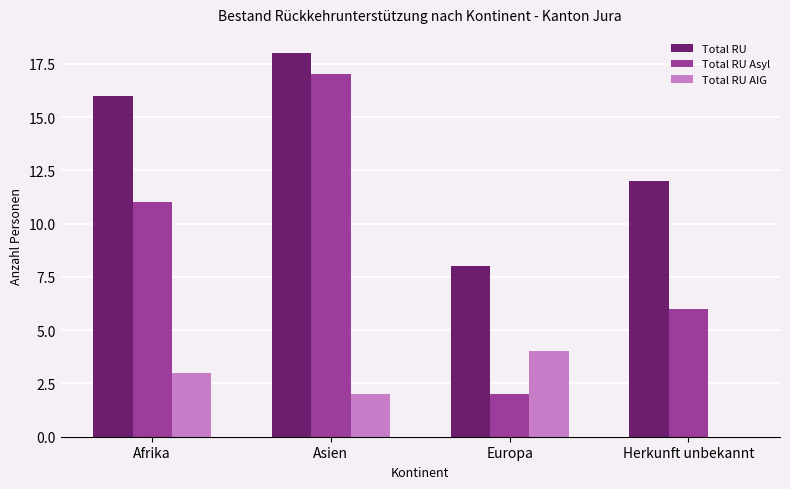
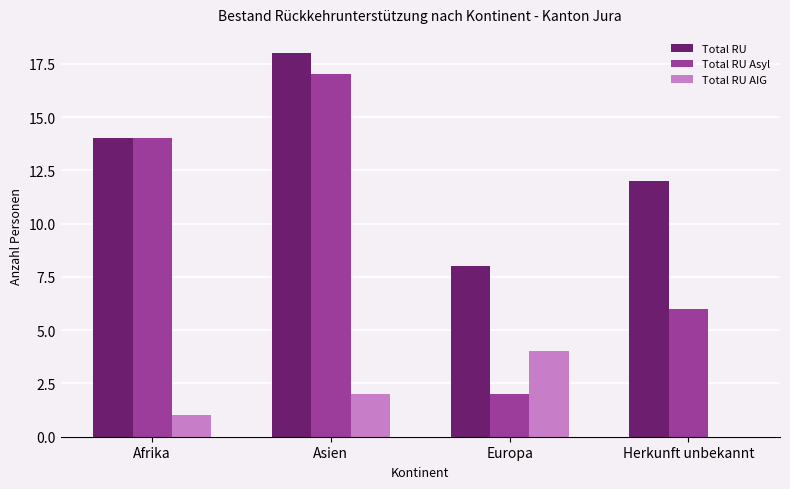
  {
    "Total RU": {
-     "Afrika": 16,
+     "Afrika": 14,
      "Asien": 18,
      "Europa": 8,
      "Herkunft unbekannt": 12
    },
    "Total RU Asyl": {
-     "Afrika": 11,
+     "Afrika": 14,
      "Asien": 17,
      "Europa": 2,
      "Herkunft unbekannt": 6
    },
    "Total RU AIG": {
-     "Afrika": 3,
+     "Afrika": 1,
      "Asien": 2,
      "Europa": 4,
      "Herkunft unbekannt": 0
    }
  }
